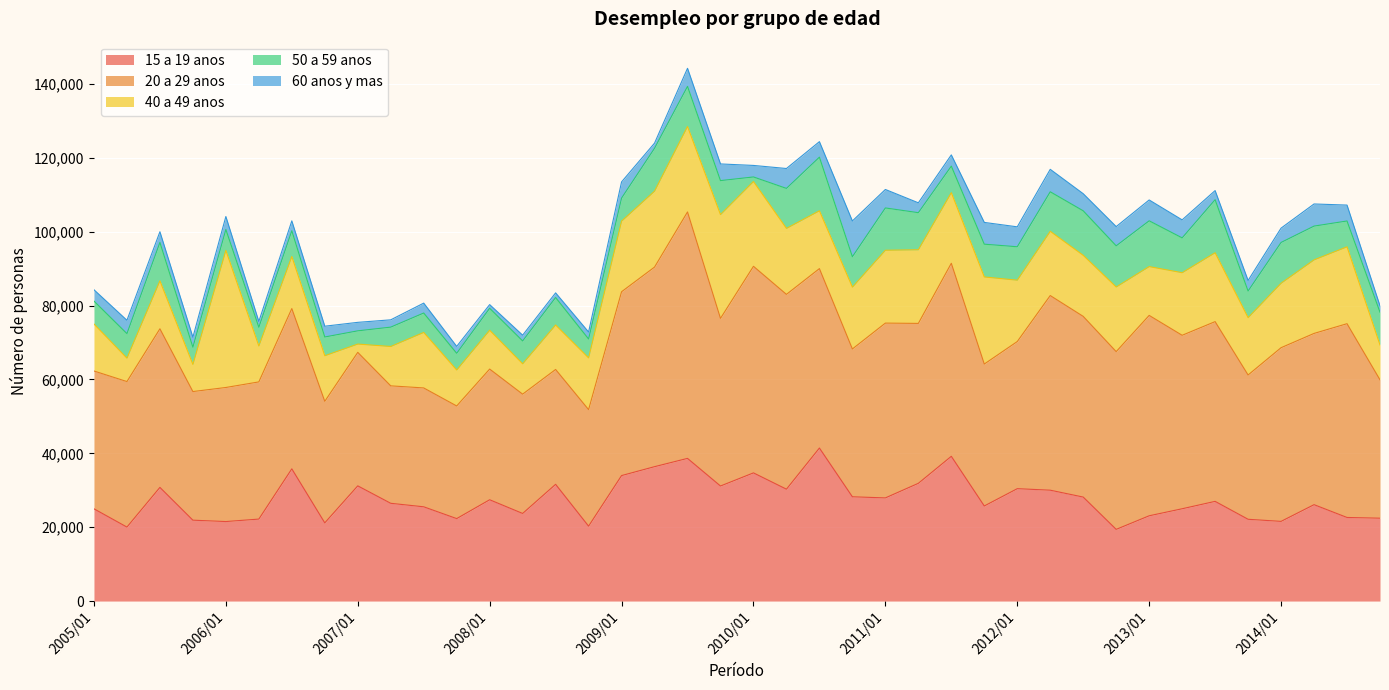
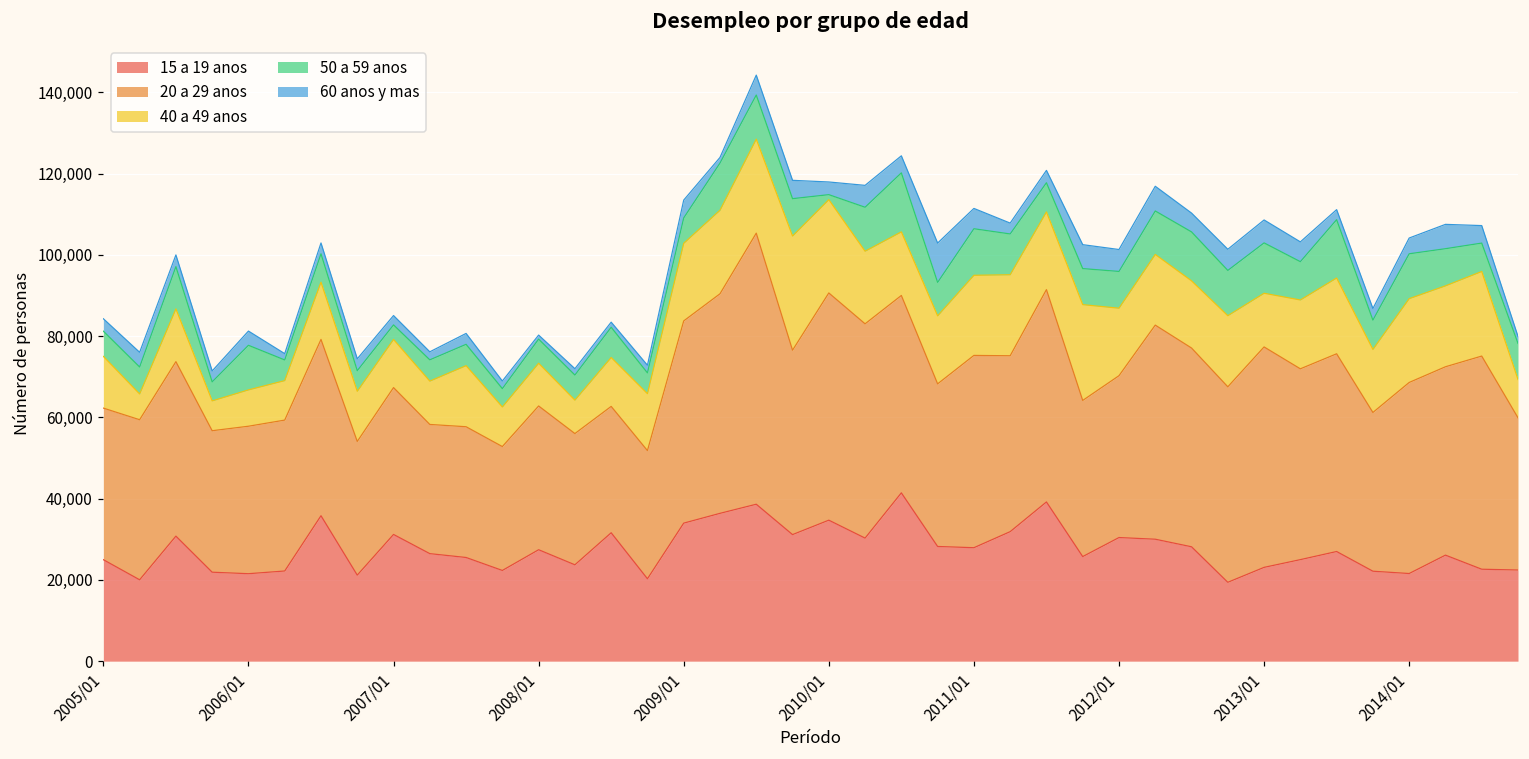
  {
    "40 a 49 anos": {
      "2005/01": "13,000",
-     "2006/01": "37,000",
-     "2007/01": "2,000",
+     "2006/01": "9,000",
+     "2007/01": "12,000",
      "2008/01": "11,000",
      "2009/01": "19,000",
      "2010/01": "23,000",
      "2011/01": "20,000",
      "2012/01": "17,000",
      "2013/01": "13,000",
-     "2014/01": "17,000"
+     "2014/01": "21,000"
    },
    "50 a 59 anos": {
      "2005/01": "6,000",
-     "2006/01": "6,000",
+     "2006/01": "11,000",
      "2007/01": "4,000",
      "2008/01": "6,000",
      "2009/01": "6,000",
      "2010/01": "1,000",
      "2011/01": "11,000",
      "2012/01": "9,000",
      "2013/01": "12,000",
      "2014/01": "11,000"
    },
    "60 anos y mas": {
      "2005/01": "3,000",
      "2006/01": "4,000",
      "2007/01": "2,000",
      "2008/01": "1,000",
      "2009/01": "4,000",
      "2010/01": "3,000",
      "2011/01": "5,000",
      "2012/01": "5,000",
      "2013/01": "6,000",
      "2014/01": "4,000"
    }
  }
